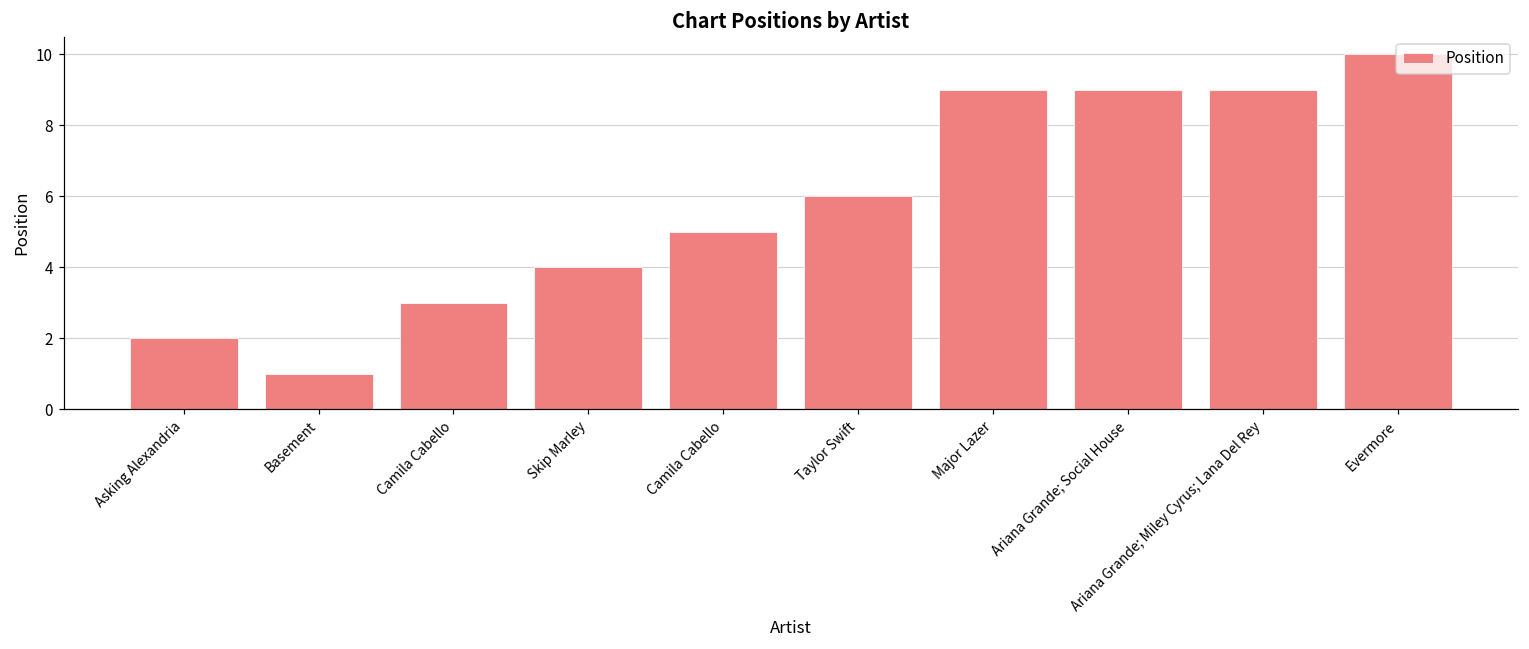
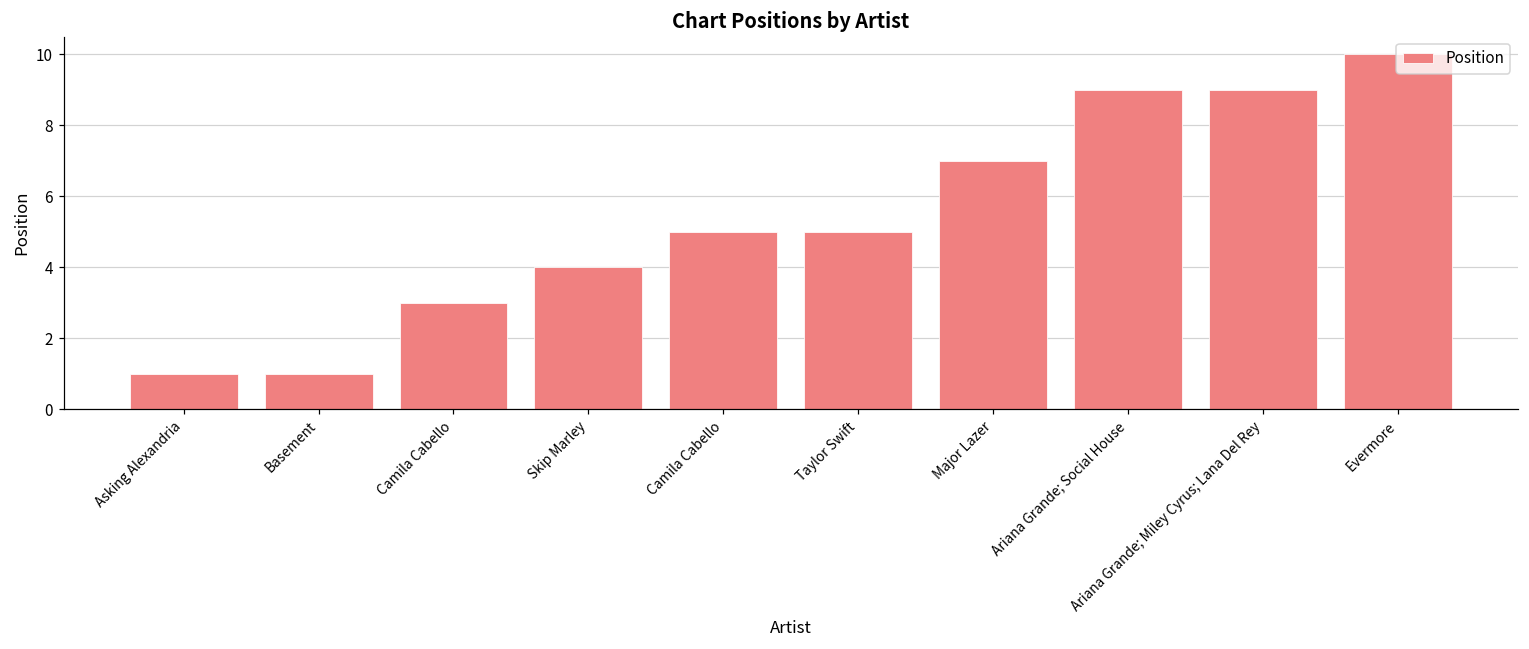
  {
-   "Asking Alexandria": 2,
+   "Asking Alexandria": 1,
    "Basement": 1,
    "Skip Marley": 4,
-   "Taylor Swift": 6,
-   "Major Lazer": 9,
+   "Taylor Swift": 5,
+   "Major Lazer": 7,
    "Ariana Grande; Social House": 9,
    "Ariana Grande; Miley Cyrus; Lana Del Rey": 9
  }
